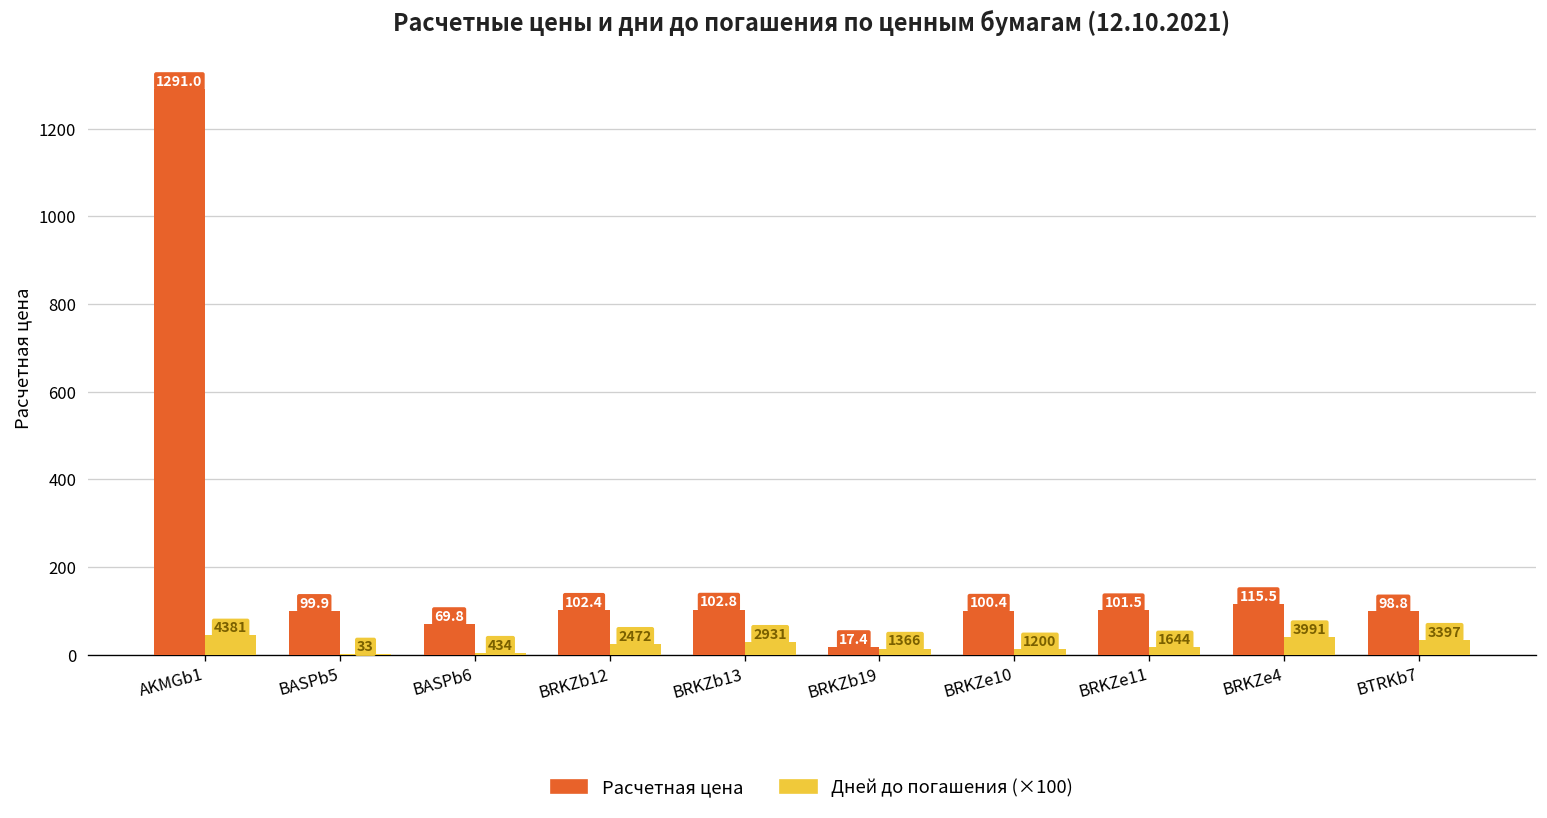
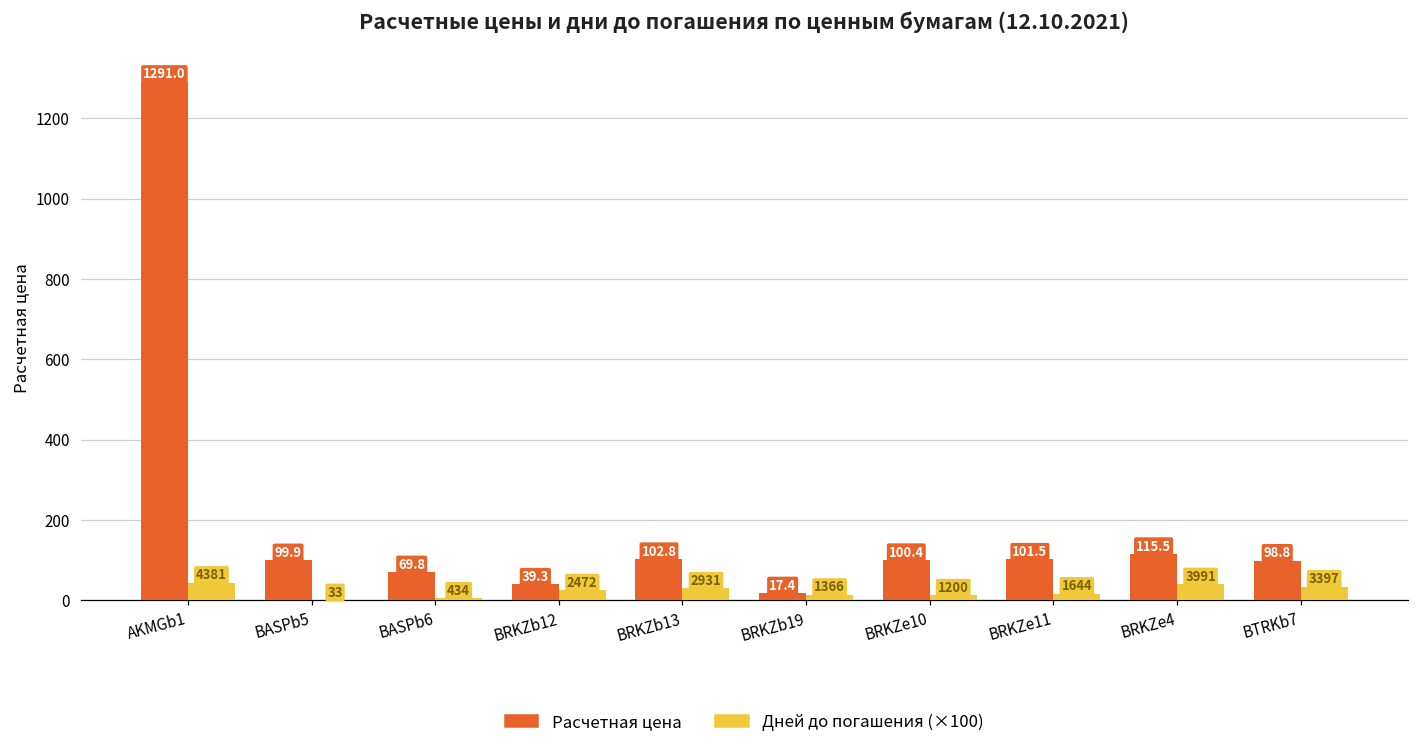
  {
    "Расчетная цена": {
-     "BRKZb12": 102.4
+     "BRKZb12": 39.3
    }
  }
